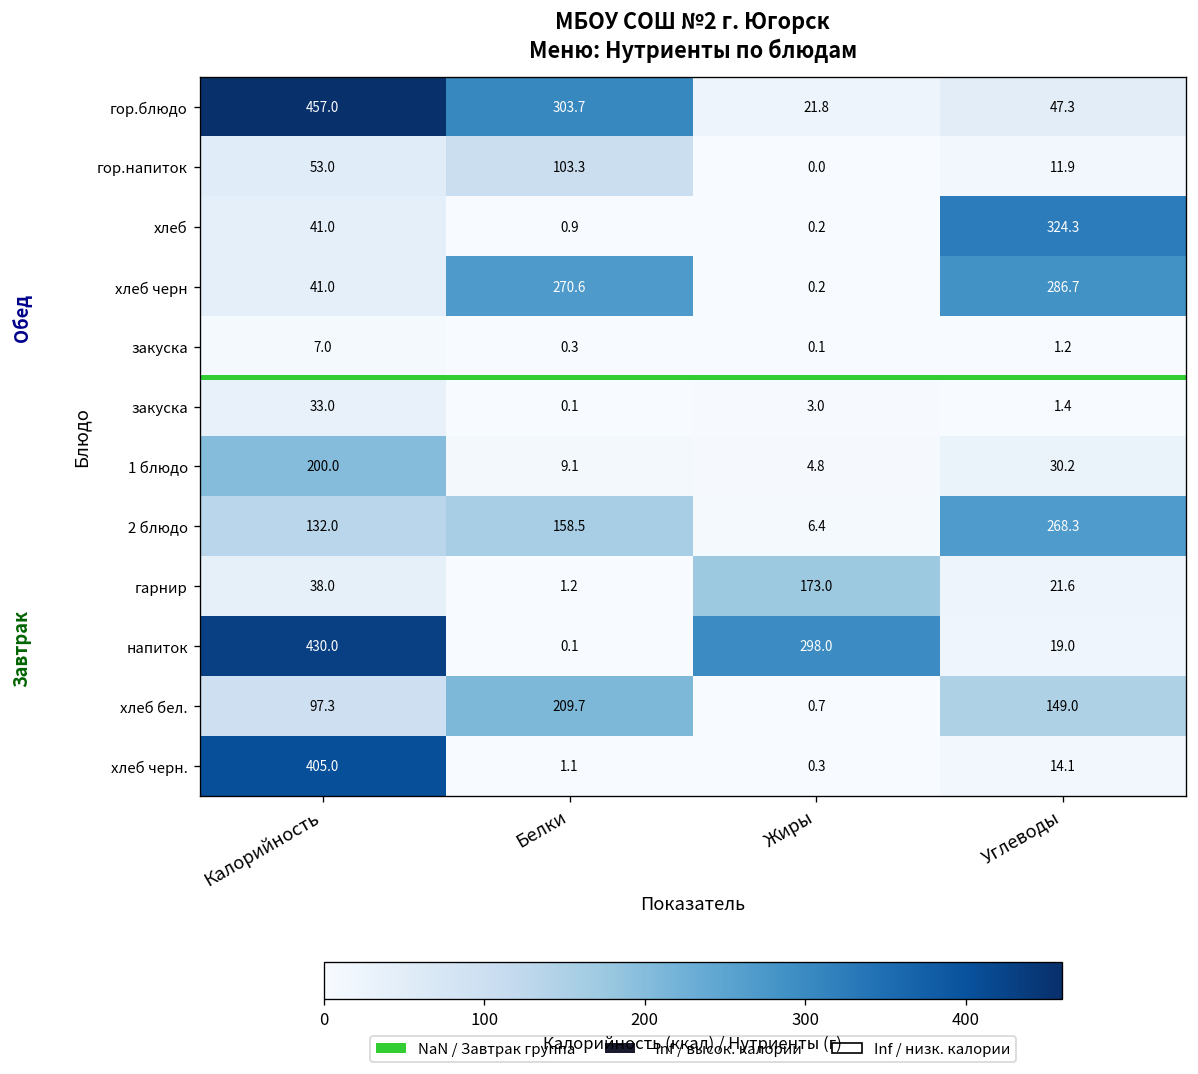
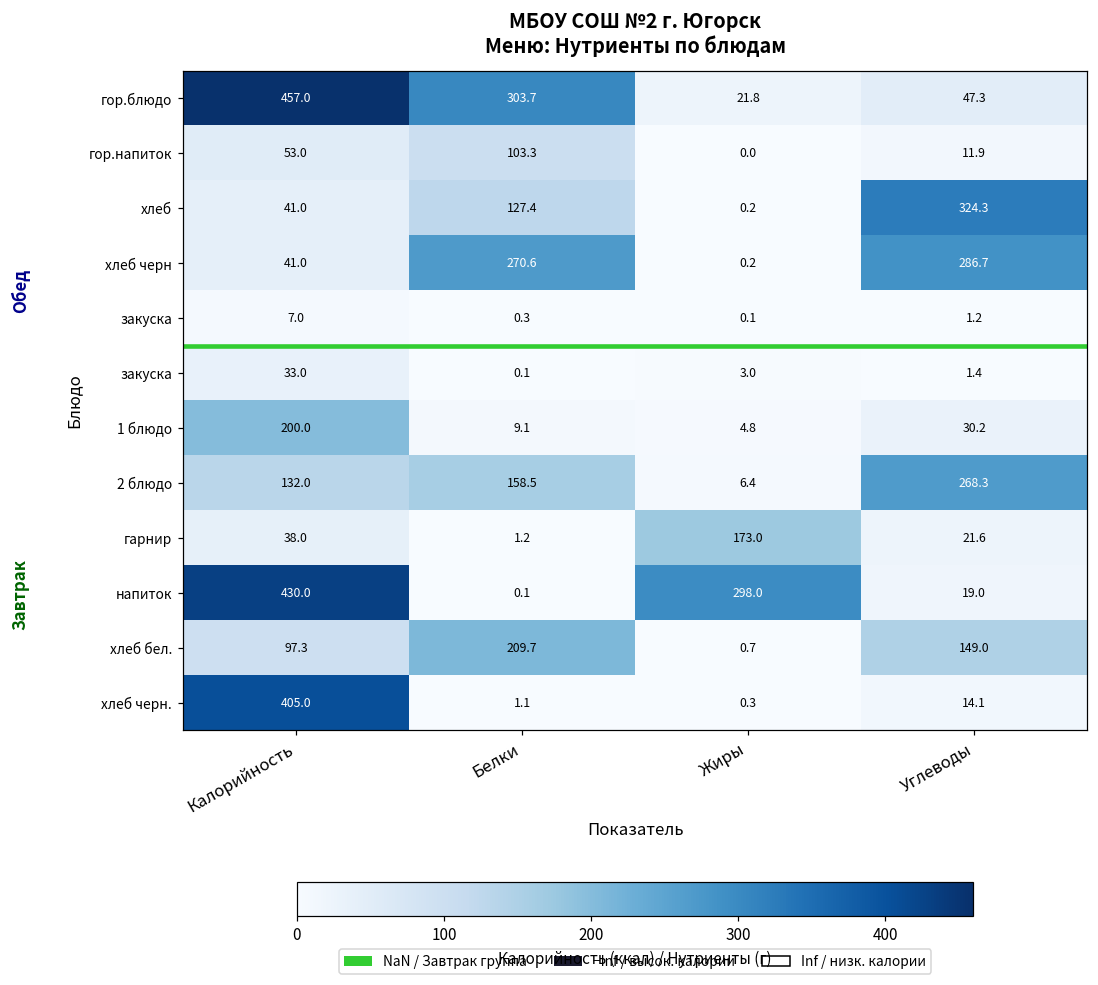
  {
    "гор.блюдо": {
      "Калорийность": 457.0,
      "Белки": 303.7,
      "Жиры": 21.8,
      "Углеводы": 47.3
    },
    "гор.напиток": {
      "Калорийность": 53.0,
      "Белки": 103.3,
      "Жиры": 0.0,
      "Углеводы": 11.9
    },
    "хлеб": {
      "Калорийность": 41.0,
-     "Белки": 0.9,
+     "Белки": 127.4,
      "Жиры": 0.2,
      "Углеводы": 324.3
    },
    "хлеб черн": {
      "Калорийность": 41.0,
      "Белки": 270.6,
      "Жиры": 0.2,
      "Углеводы": 286.7
    },
    "1 блюдо": {
      "Калорийность": 200.0,
      "Белки": 9.1,
      "Жиры": 4.8,
      "Углеводы": 30.2
    },
    "2 блюдо": {
      "Калорийность": 132.0,
      "Белки": 158.5,
      "Жиры": 6.4,
      "Углеводы": 268.3
    },
    "гарнир": {
      "Калорийность": 38.0,
      "Белки": 1.2,
      "Жиры": 173.0,
      "Углеводы": 21.6
    },
    "напиток": {
      "Калорийность": 430.0,
      "Белки": 0.1,
      "Жиры": 298.0,
      "Углеводы": 19.0
    },
    "хлеб бел.": {
      "Калорийность": 97.3,
      "Белки": 209.7,
      "Жиры": 0.7,
      "Углеводы": 149.0
    },
    "хлеб черн.": {
      "Калорийность": 405.0,
      "Белки": 1.1,
      "Жиры": 0.3,
      "Углеводы": 14.1
    }
  }
